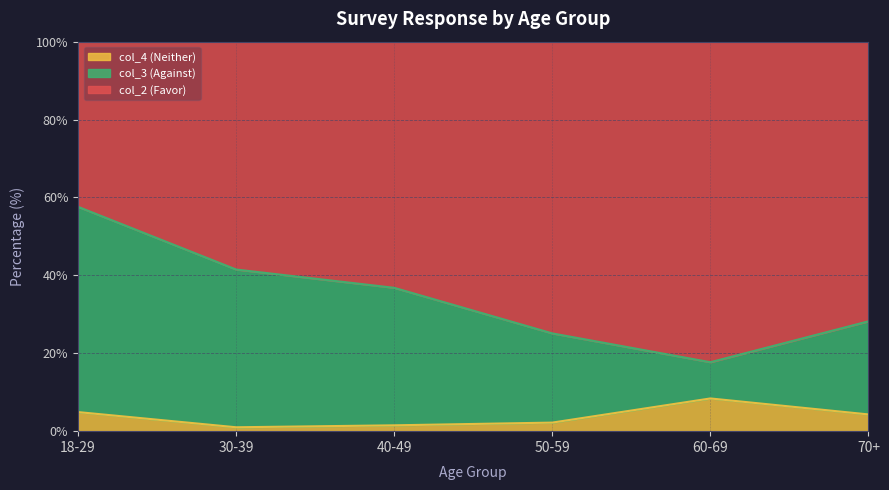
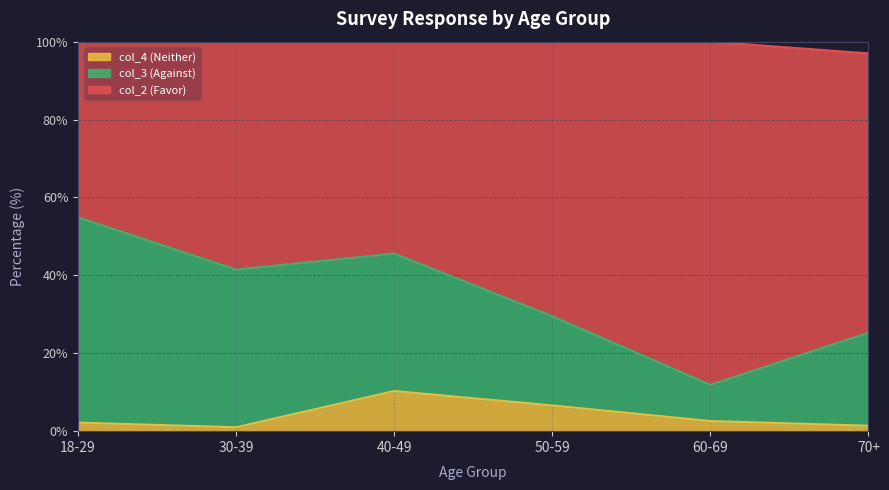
  {
    "col_4 (Neither)": {
-     "18-29": "5%",
+     "18-29": "2%",
      "30-39": "1%",
-     "40-49": "2%",
-     "50-59": "2%",
-     "60-69": "8%",
-     "70+": "4%"
+     "40-49": "10%",
+     "50-59": "7%",
+     "60-69": "3%",
+     "70+": "1%"
    },
    "col_3 (Against)": {
      "18-29": "53%",
      "30-39": "41%",
      "40-49": "35%",
      "50-59": "23%",
      "60-69": "9%",
      "70+": "24%"
    },
    "col_2 (Favor)": {
      "30-39": "59%",
      "70+": "72%"
    }
  }
